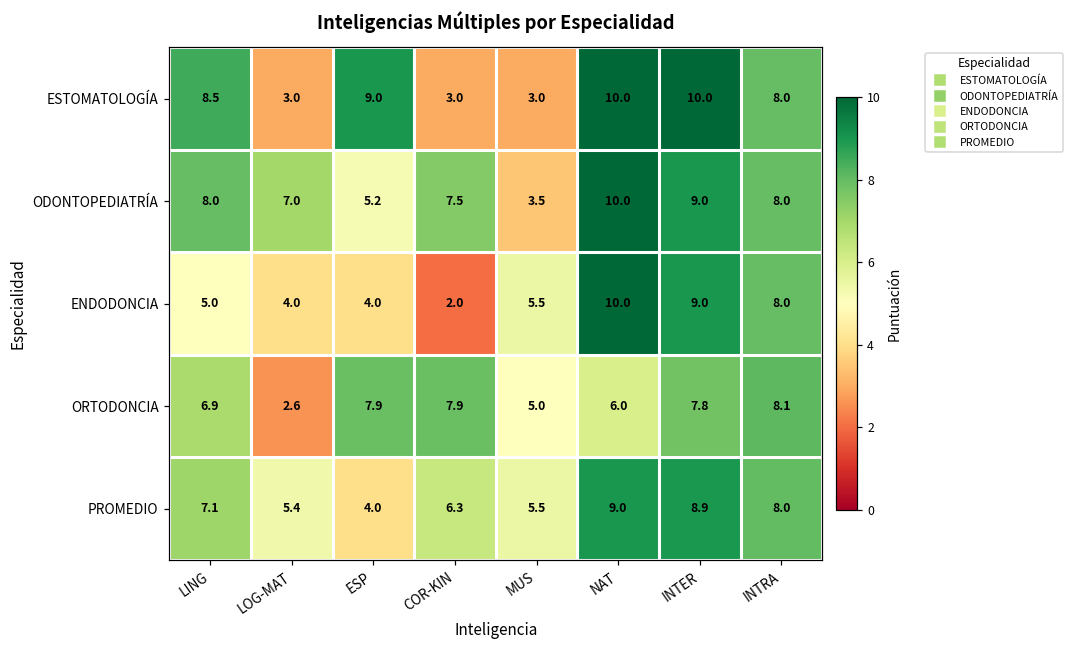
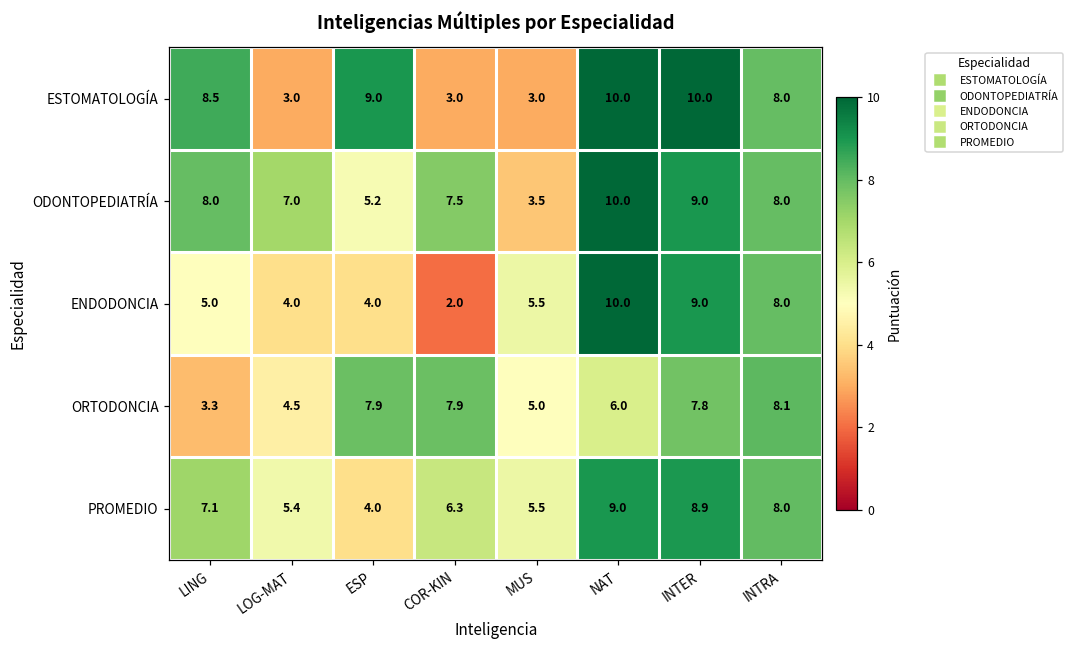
  {
    "ESTOMATOLOGÍA": {
      "LING": 8.5,
      "LOG-MAT": 3.0,
      "ESP": 9.0,
      "COR-KIN": 3.0,
      "MUS": 3.0,
      "NAT": 10.0,
      "INTER": 10.0,
      "INTRA": 8.0
    },
    "ODONTOPEDIATRÍA": {
      "LING": 8.0,
      "LOG-MAT": 7.0,
      "ESP": 5.2,
      "COR-KIN": 7.5,
      "MUS": 3.5,
      "NAT": 10.0,
      "INTER": 9.0,
      "INTRA": 8.0
    },
    "ENDODONCIA": {
      "LING": 5.0,
      "LOG-MAT": 4.0,
      "ESP": 4.0,
      "COR-KIN": 2.0,
      "MUS": 5.5,
      "NAT": 10.0,
      "INTER": 9.0,
      "INTRA": 8.0
    },
    "ORTODONCIA": {
-     "LING": 6.9,
-     "LOG-MAT": 2.6,
+     "LING": 3.3,
+     "LOG-MAT": 4.5,
      "ESP": 7.9,
      "COR-KIN": 7.9,
      "MUS": 5.0,
      "NAT": 6.0,
      "INTER": 7.8,
      "INTRA": 8.1
    },
    "PROMEDIO": {
      "LING": 7.1,
      "LOG-MAT": 5.4,
      "ESP": 4.0,
      "COR-KIN": 6.3,
      "MUS": 5.5,
      "NAT": 9.0,
      "INTER": 8.9,
      "INTRA": 8.0
    }
  }
